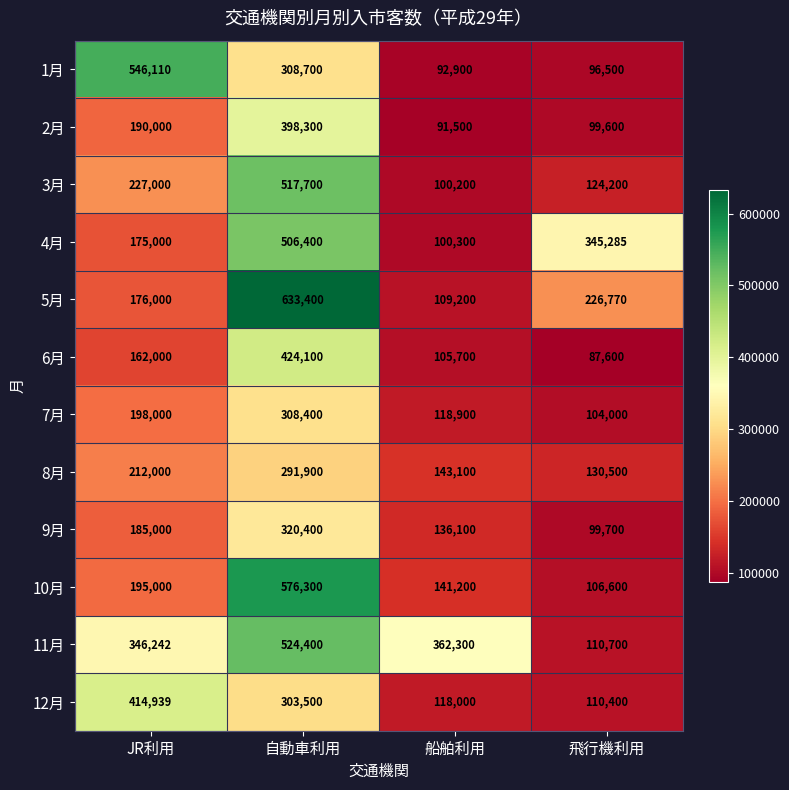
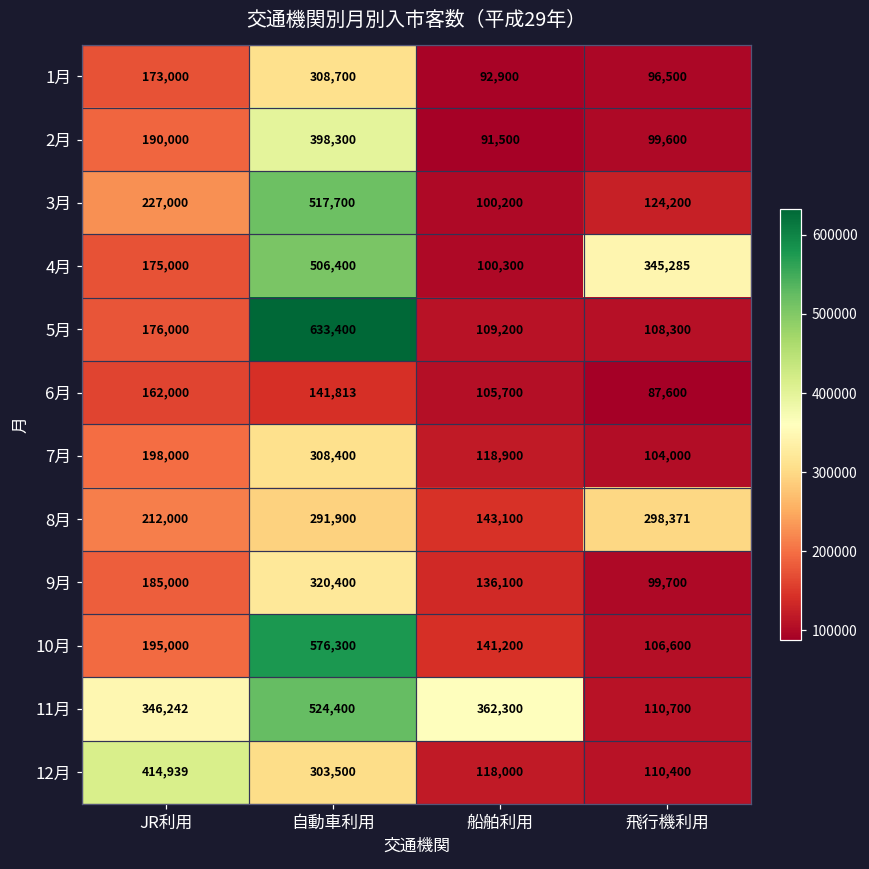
  {
    "1月": {
-     "JR利用": "546,110",
+     "JR利用": "173,000",
      "自動車利用": "308,700",
      "船舶利用": "92,900",
      "飛行機利用": "96,500"
    },
    "2月": {
      "JR利用": "190,000",
      "自動車利用": "398,300",
      "船舶利用": "91,500",
      "飛行機利用": "99,600"
    },
    "3月": {
      "JR利用": "227,000",
      "自動車利用": "517,700",
      "船舶利用": "100,200",
      "飛行機利用": "124,200"
    },
    "4月": {
      "JR利用": "175,000",
      "自動車利用": "506,400",
      "船舶利用": "100,300",
      "飛行機利用": "345,285"
    },
    "5月": {
      "JR利用": "176,000",
      "自動車利用": "633,400",
      "船舶利用": "109,200",
-     "飛行機利用": "226,770"
+     "飛行機利用": "108,300"
    },
    "6月": {
      "JR利用": "162,000",
-     "自動車利用": "424,100",
+     "自動車利用": "141,813",
      "船舶利用": "105,700",
      "飛行機利用": "87,600"
    },
    "7月": {
      "JR利用": "198,000",
      "自動車利用": "308,400",
      "船舶利用": "118,900",
      "飛行機利用": "104,000"
    },
    "8月": {
      "JR利用": "212,000",
      "自動車利用": "291,900",
      "船舶利用": "143,100",
-     "飛行機利用": "130,500"
+     "飛行機利用": "298,371"
    },
    "9月": {
      "JR利用": "185,000",
      "自動車利用": "320,400",
      "船舶利用": "136,100",
      "飛行機利用": "99,700"
    },
    "10月": {
      "JR利用": "195,000",
      "自動車利用": "576,300",
      "船舶利用": "141,200",
      "飛行機利用": "106,600"
    },
    "11月": {
      "JR利用": "346,242",
      "自動車利用": "524,400",
      "船舶利用": "362,300",
      "飛行機利用": "110,700"
    },
    "12月": {
      "JR利用": "414,939",
      "自動車利用": "303,500",
      "船舶利用": "118,000",
      "飛行機利用": "110,400"
    }
  }
